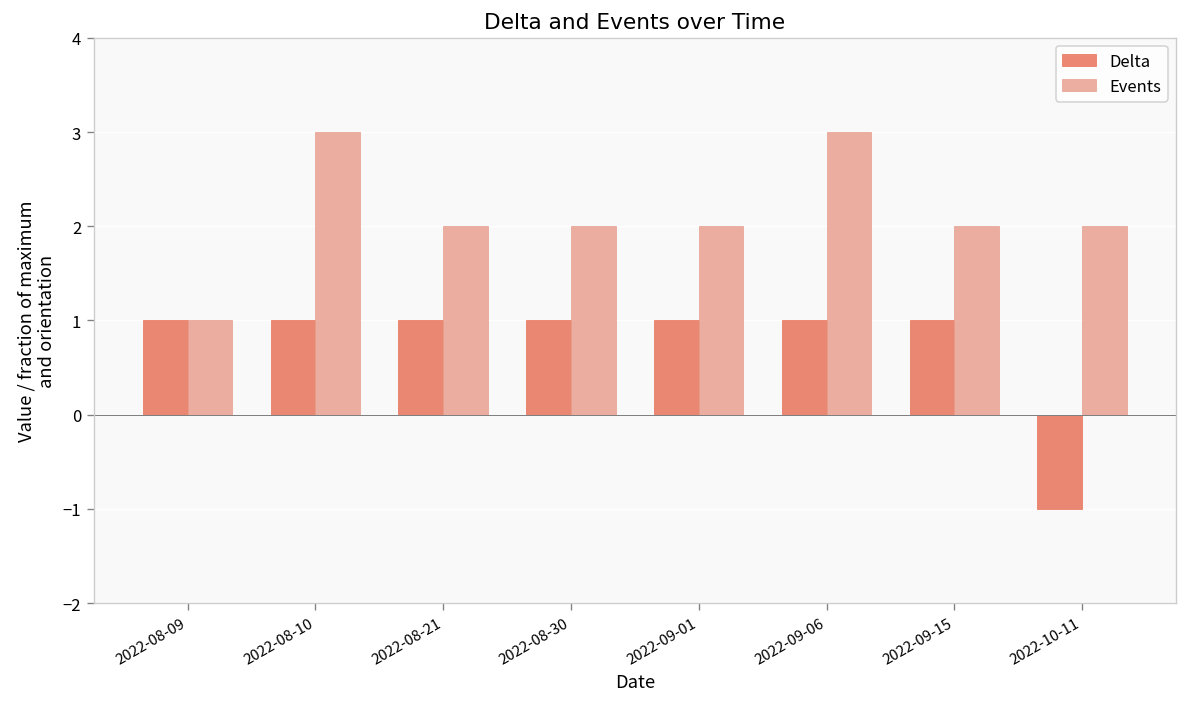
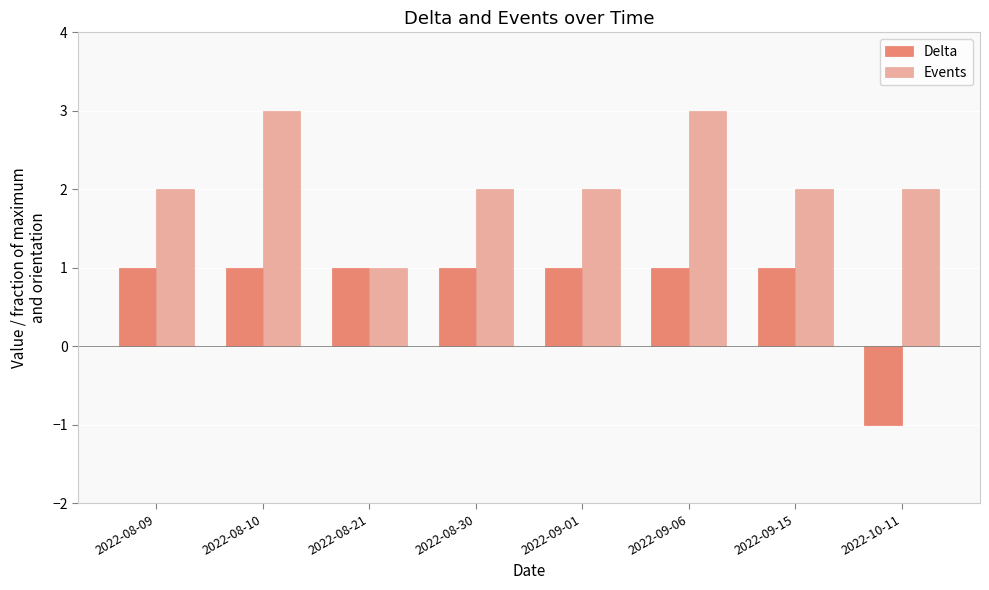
  {
    "Delta": {
      "2022-08-09": 1,
      "2022-08-10": 1,
      "2022-08-21": 1,
      "2022-08-30": 1,
      "2022-09-01": 1,
      "2022-09-06": 1,
      "2022-09-15": 1,
      "2022-10-11": -1
    },
    "Events": {
-     "2022-08-09": 1,
+     "2022-08-09": 2,
      "2022-08-10": 3,
-     "2022-08-21": 2,
+     "2022-08-21": 1,
      "2022-08-30": 2,
      "2022-09-01": 2,
      "2022-09-06": 3,
      "2022-09-15": 2,
      "2022-10-11": 2
    }
  }
